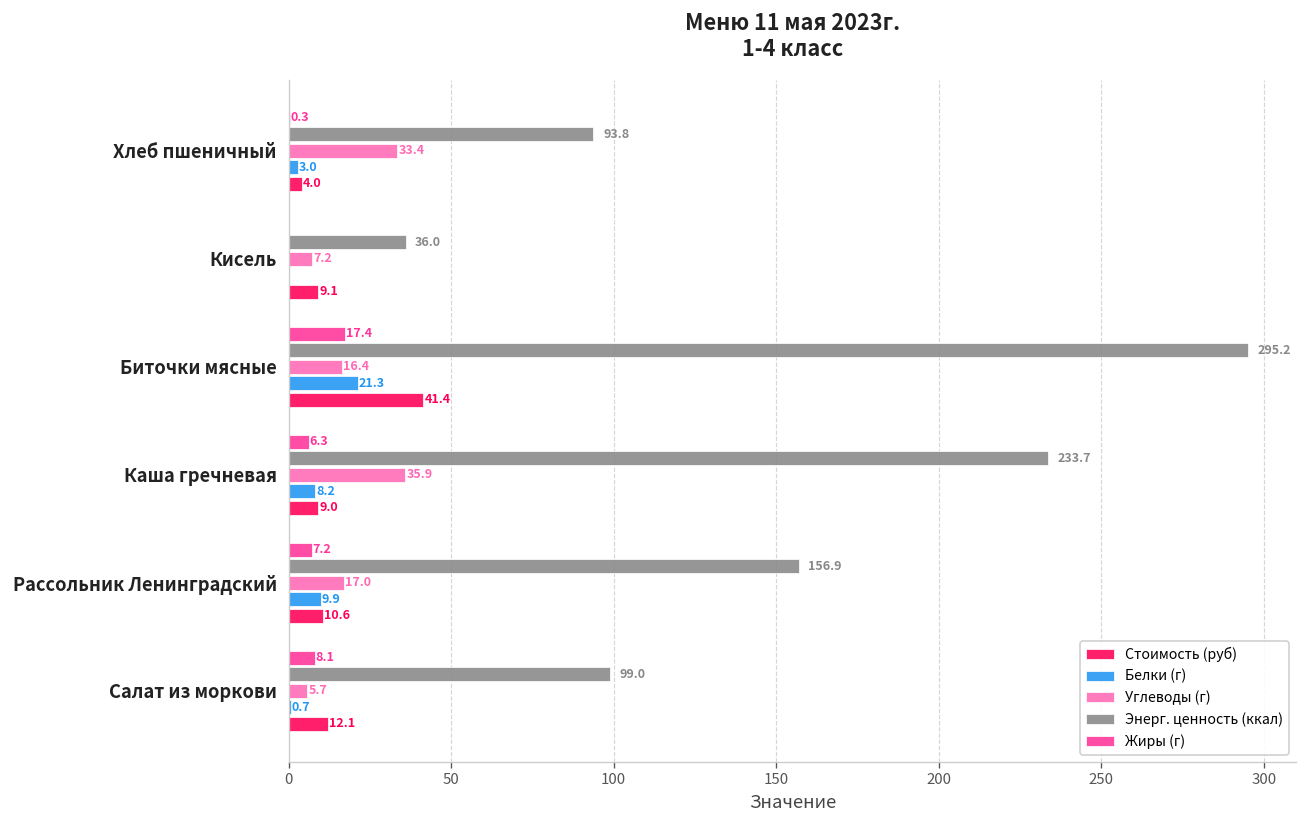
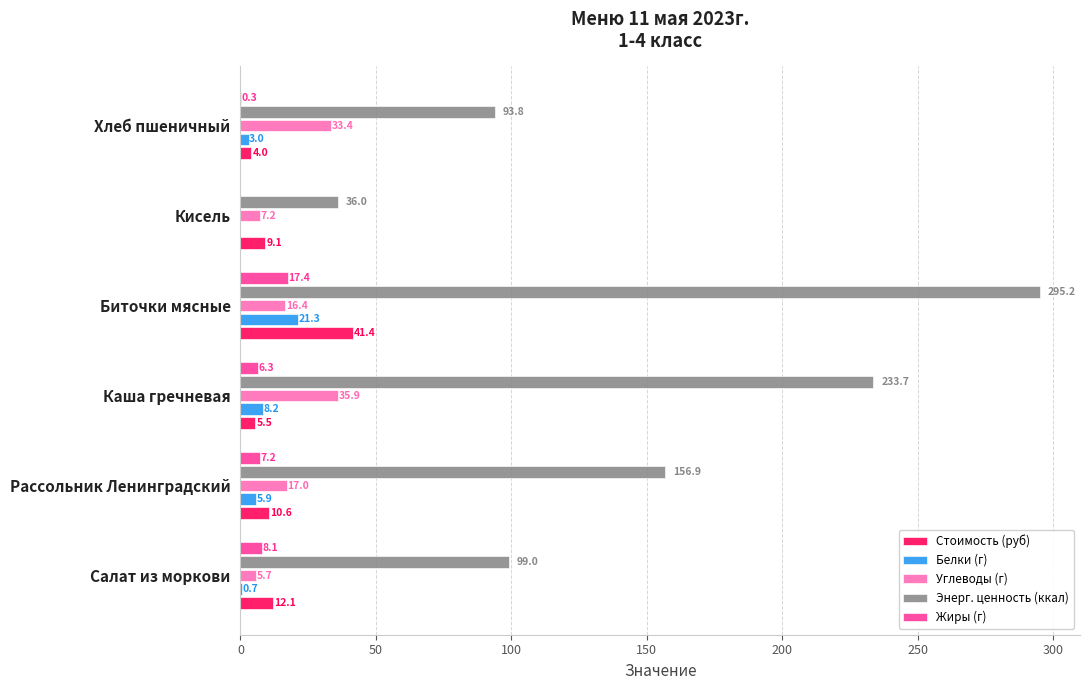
  {
    "Стоимость (руб)": {
      "Хлеб пшеничный": 4.0,
      "Кисель": 9.1,
      "Биточки мясные": 41.4,
-     "Каша гречневая": 9.0,
+     "Каша гречневая": 5.5,
      "Рассольник Ленинградский": 10.6,
      "Салат из моркови": 12.1
    },
    "Белки (г)": {
      "Хлеб пшеничный": 3.0,
      "Биточки мясные": 21.3,
      "Каша гречневая": 8.2,
-     "Рассольник Ленинградский": 9.9,
+     "Рассольник Ленинградский": 5.9,
      "Салат из моркови": 0.7
    },
    "Углеводы (г)": {
      "Хлеб пшеничный": 33.4,
      "Кисель": 7.2,
      "Биточки мясные": 16.4,
      "Каша гречневая": 35.9,
      "Рассольник Ленинградский": 17.0,
      "Салат из моркови": 5.7
    },
    "Энерг. ценность (ккал)": {
      "Хлеб пшеничный": 93.8,
      "Кисель": 36.0,
      "Биточки мясные": 295.2,
      "Каша гречневая": 233.7,
      "Рассольник Ленинградский": 156.9,
      "Салат из моркови": 99.0
    },
    "Жиры (г)": {
      "Хлеб пшеничный": 0.3,
      "Биточки мясные": 17.4,
      "Каша гречневая": 6.3,
      "Рассольник Ленинградский": 7.2,
      "Салат из моркови": 8.1
    }
  }
